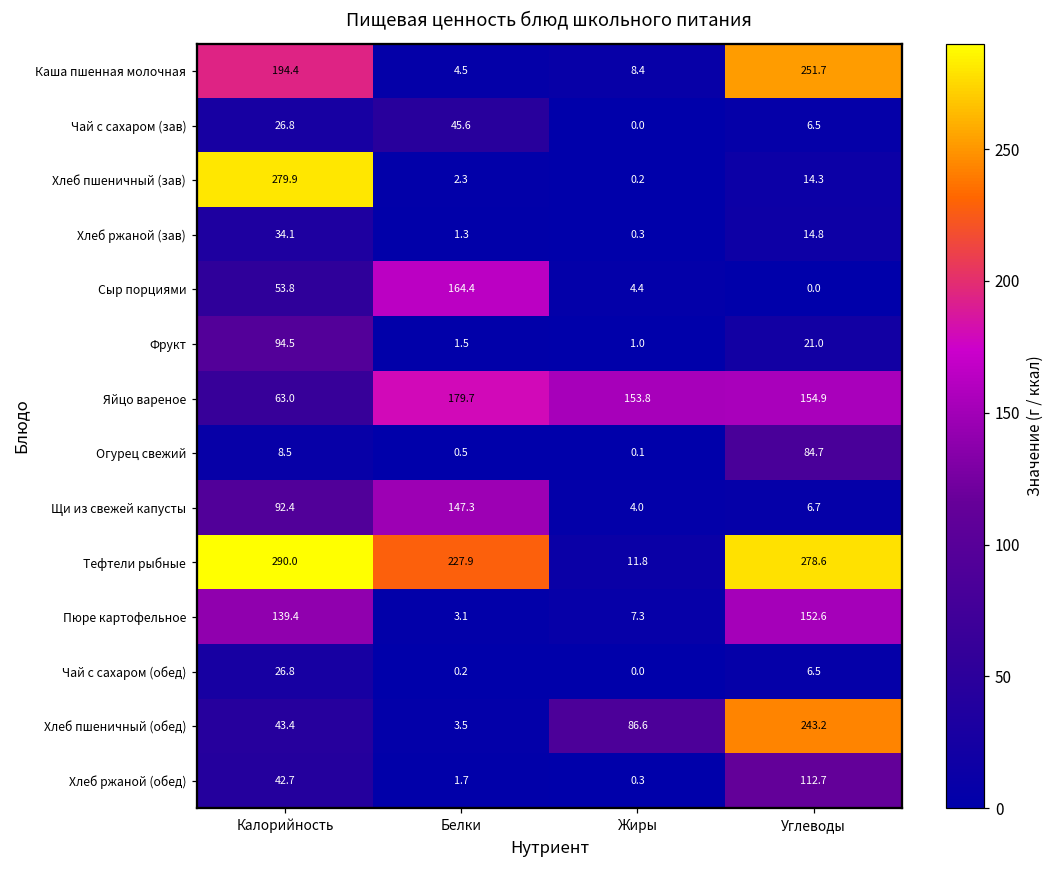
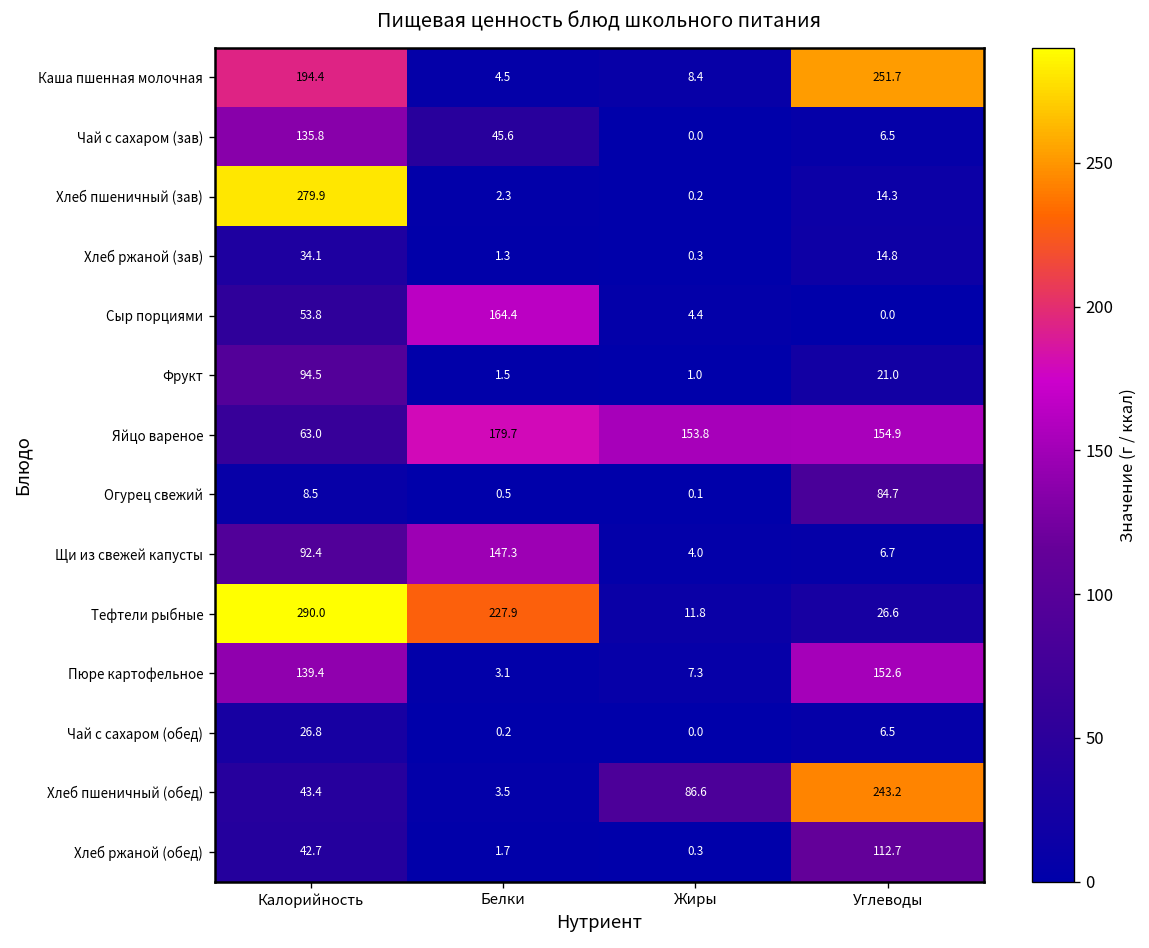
  {
    "Каша пшенная молочная": {
      "Калорийность": 194.4,
      "Белки": 4.5,
      "Жиры": 8.4,
      "Углеводы": 251.7
    },
    "Чай с сахаром (зав)": {
-     "Калорийность": 26.8,
+     "Калорийность": 135.8,
      "Белки": 45.6,
      "Жиры": 0.0,
      "Углеводы": 6.5
    },
    "Хлеб пшеничный (зав)": {
      "Калорийность": 279.9,
      "Белки": 2.3,
      "Жиры": 0.2,
      "Углеводы": 14.3
    },
    "Хлеб ржаной (зав)": {
      "Калорийность": 34.1,
      "Белки": 1.3,
      "Жиры": 0.3,
      "Углеводы": 14.8
    },
    "Сыр порциями": {
      "Калорийность": 53.8,
      "Белки": 164.4,
      "Жиры": 4.4,
      "Углеводы": 0.0
    },
    "Фрукт": {
      "Калорийность": 94.5,
      "Белки": 1.5,
      "Жиры": 1.0,
      "Углеводы": 21.0
    },
    "Яйцо вареное": {
      "Калорийность": 63.0,
      "Белки": 179.7,
      "Жиры": 153.8,
      "Углеводы": 154.9
    },
    "Огурец свежий": {
      "Калорийность": 8.5,
      "Белки": 0.5,
      "Жиры": 0.1,
      "Углеводы": 84.7
    },
    "Щи из свежей капусты": {
      "Калорийность": 92.4,
      "Белки": 147.3,
      "Жиры": 4.0,
      "Углеводы": 6.7
    },
    "Тефтели рыбные": {
      "Калорийность": 290.0,
      "Белки": 227.9,
      "Жиры": 11.8,
-     "Углеводы": 278.6
+     "Углеводы": 26.6
    },
    "Пюре картофельное": {
      "Калорийность": 139.4,
      "Белки": 3.1,
      "Жиры": 7.3,
      "Углеводы": 152.6
    },
    "Чай с сахаром (обед)": {
      "Калорийность": 26.8,
      "Белки": 0.2,
      "Жиры": 0.0,
      "Углеводы": 6.5
    },
    "Хлеб пшеничный (обед)": {
      "Калорийность": 43.4,
      "Белки": 3.5,
      "Жиры": 86.6,
      "Углеводы": 243.2
    },
    "Хлеб ржаной (обед)": {
      "Калорийность": 42.7,
      "Белки": 1.7,
      "Жиры": 0.3,
      "Углеводы": 112.7
    }
  }
